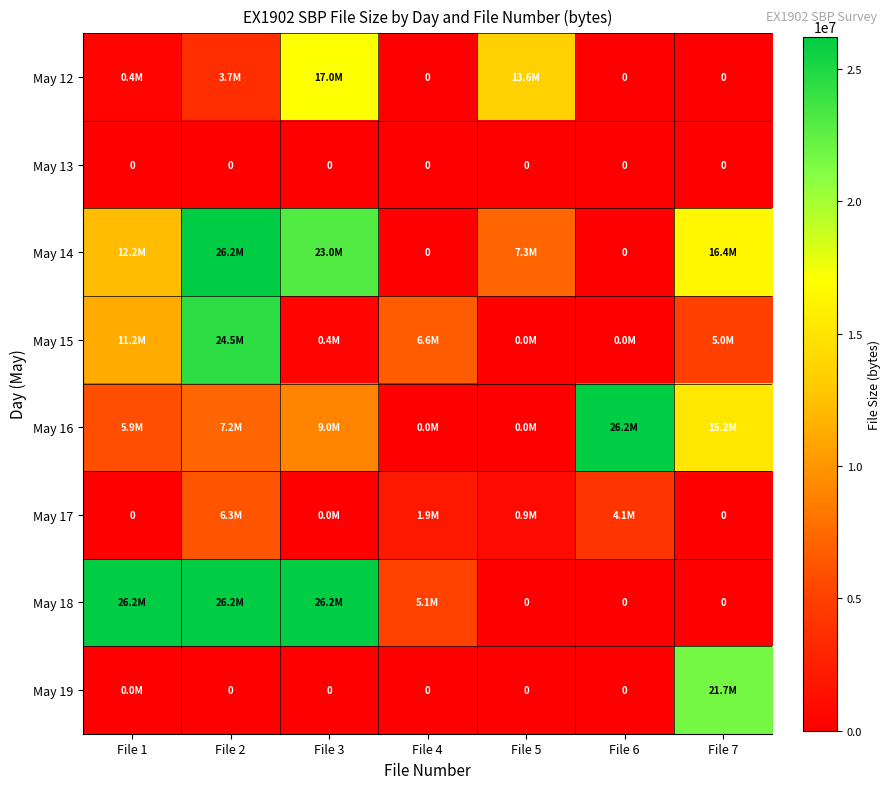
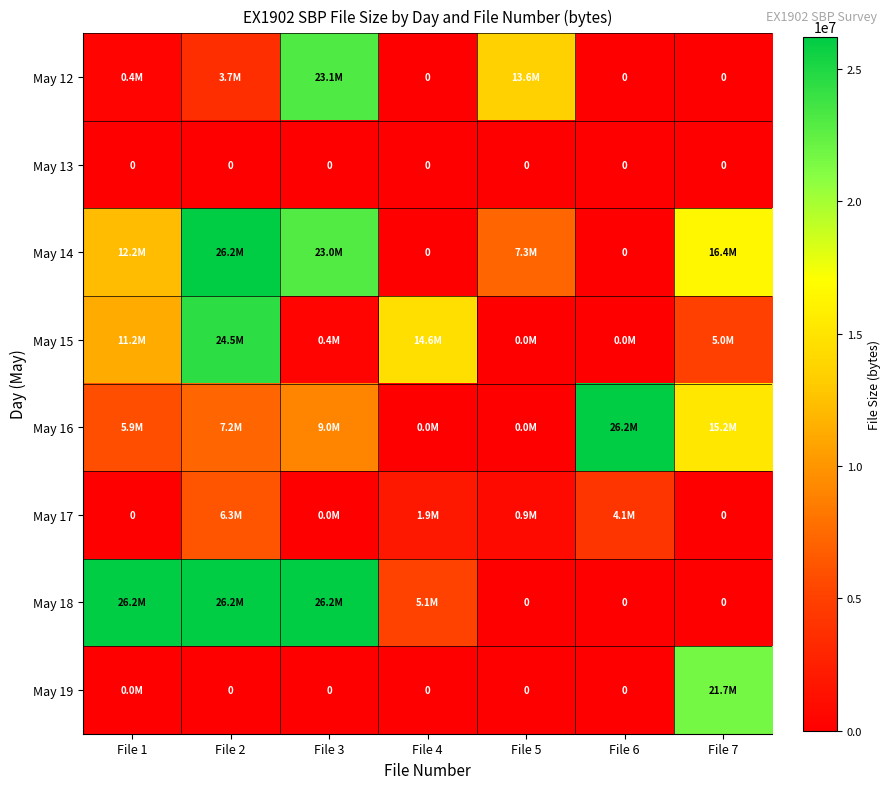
  {
    "May 12": {
      "File 1": "0.4M",
      "File 2": "3.7M",
-     "File 3": "17.0M",
+     "File 3": "23.1M",
      "File 4": "0",
      "File 5": "13.6M",
      "File 6": "0",
      "File 7": "0"
    },
    "May 13": {
      "File 1": "0",
      "File 2": "0",
      "File 3": "0",
      "File 4": "0",
      "File 5": "0",
      "File 6": "0",
      "File 7": "0"
    },
    "May 14": {
      "File 1": "12.2M",
      "File 2": "26.2M",
      "File 3": "23.0M",
      "File 4": "0",
      "File 5": "7.3M",
      "File 6": "0",
      "File 7": "16.4M"
    },
    "May 15": {
      "File 1": "11.2M",
      "File 2": "24.5M",
      "File 3": "0.4M",
-     "File 4": "6.6M",
+     "File 4": "14.6M",
      "File 5": "0.0M",
      "File 6": "0.0M",
      "File 7": "5.0M"
    },
    "May 16": {
      "File 1": "5.9M",
      "File 2": "7.2M",
      "File 3": "9.0M",
      "File 4": "0.0M",
      "File 5": "0.0M",
      "File 6": "26.2M",
      "File 7": "15.2M"
    },
    "May 17": {
      "File 1": "0",
      "File 2": "6.3M",
      "File 3": "0.0M",
      "File 4": "1.9M",
      "File 5": "0.9M",
      "File 6": "4.1M",
      "File 7": "0"
    },
    "May 18": {
      "File 1": "26.2M",
      "File 2": "26.2M",
      "File 3": "26.2M",
      "File 4": "5.1M",
      "File 5": "0",
      "File 6": "0",
      "File 7": "0"
    },
    "May 19": {
      "File 1": "0.0M",
      "File 2": "0",
      "File 3": "0",
      "File 4": "0",
      "File 5": "0",
      "File 6": "0",
      "File 7": "21.7M"
    }
  }
